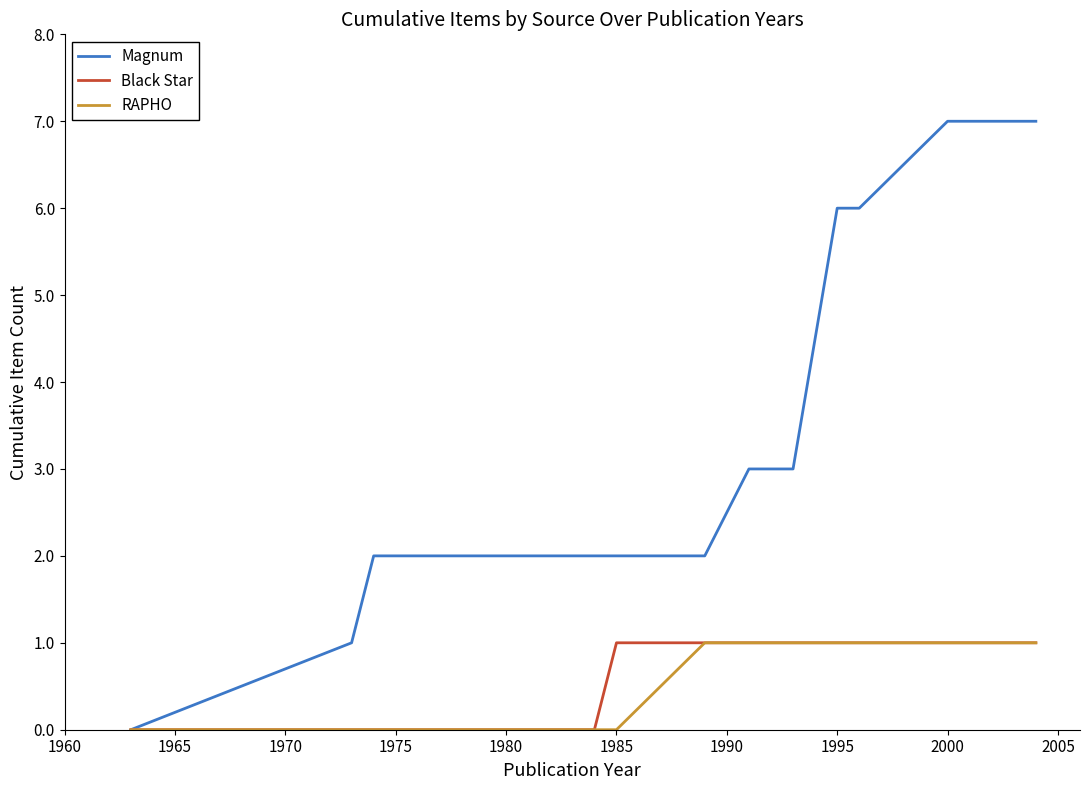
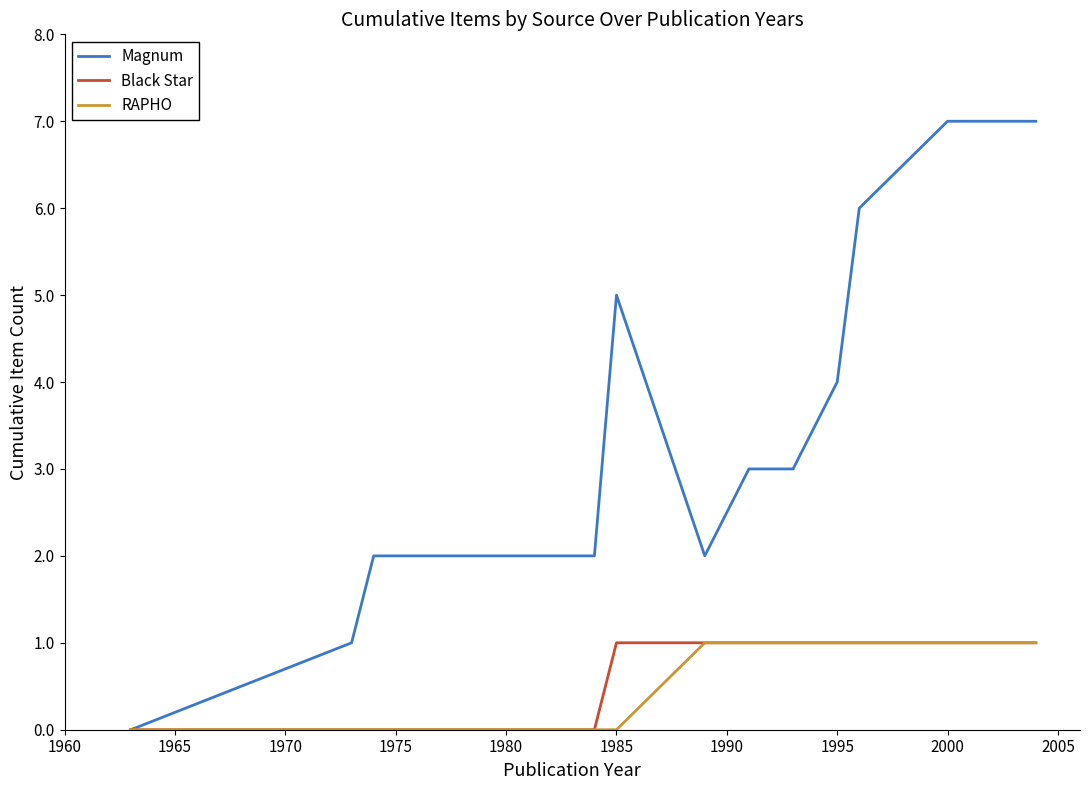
  {
    "Magnum": {
-     "1985": 2,
-     "1995": 6,
+     "1985": 5,
+     "1995": 4,
      "2000": 7
    },
    "Black Star": {
      "1985": 1
    },
    "RAPHO": {
      "1985": 0
    }
  }
